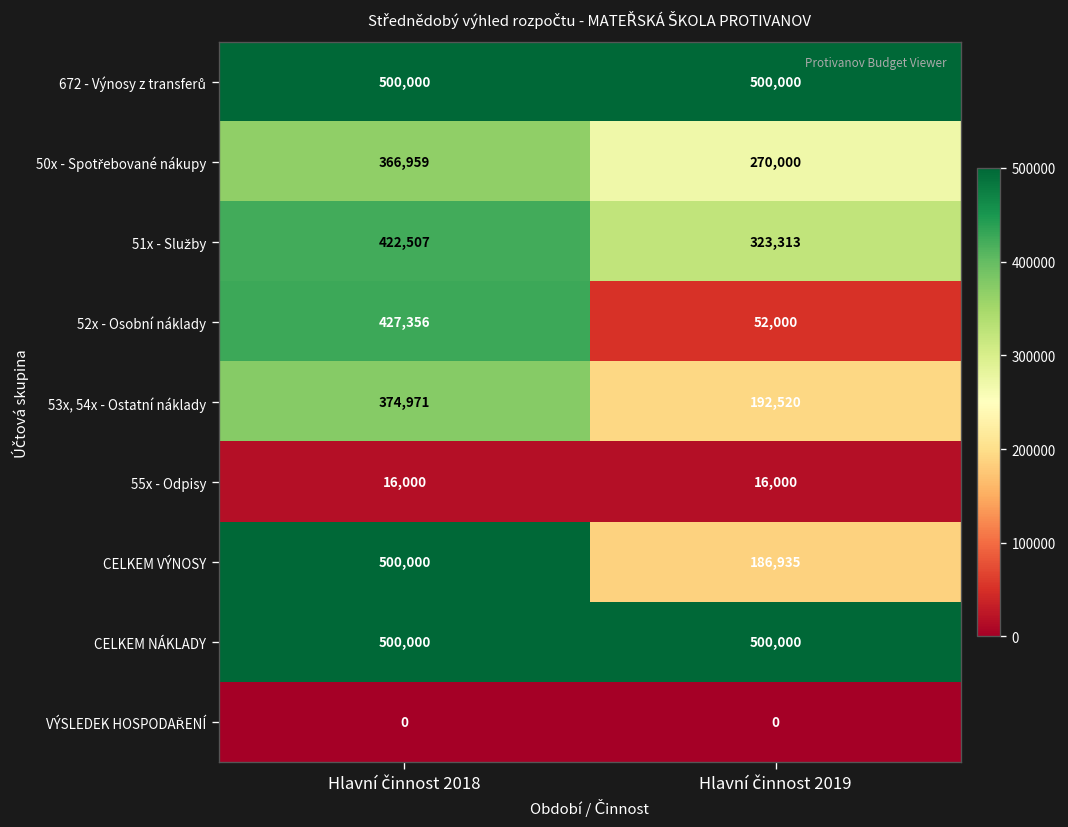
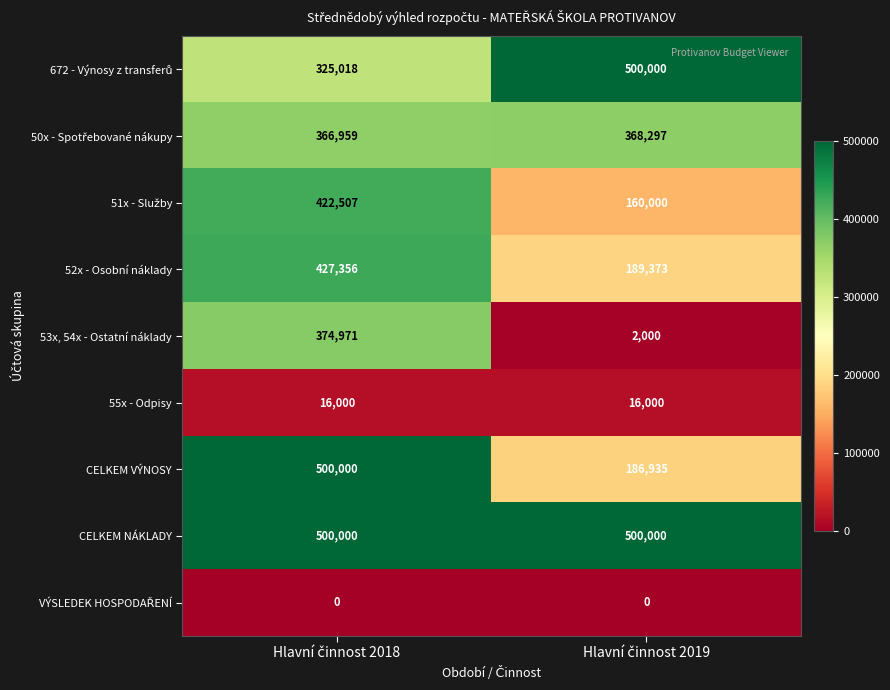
  {
    "672 - Výnosy z transferů": {
-     "Hlavní činnost 2018": "500,000"
+     "Hlavní činnost 2018": "325,018"
    },
    "50x - Spotřebované nákupy": {
      "Hlavní činnost 2018": "366,959",
-     "Hlavní činnost 2019": "270,000"
+     "Hlavní činnost 2019": "368,297"
    },
    "51x - Služby": {
      "Hlavní činnost 2018": "422,507",
-     "Hlavní činnost 2019": "323,313"
+     "Hlavní činnost 2019": "160,000"
    },
    "52x - Osobní náklady": {
      "Hlavní činnost 2018": "427,356",
-     "Hlavní činnost 2019": "52,000"
+     "Hlavní činnost 2019": "189,373"
    },
    "53x, 54x - Ostatní náklady": {
      "Hlavní činnost 2018": "374,971",
-     "Hlavní činnost 2019": "192,520"
+     "Hlavní činnost 2019": "2,000"
    },
    "55x - Odpisy": {
      "Hlavní činnost 2018": "16,000",
      "Hlavní činnost 2019": "16,000"
    },
    "CELKEM VÝNOSY": {
      "Hlavní činnost 2018": "500,000",
      "Hlavní činnost 2019": "186,935"
    },
    "CELKEM NÁKLADY": {
      "Hlavní činnost 2018": "500,000",
      "Hlavní činnost 2019": "500,000"
    },
    "VÝSLEDEK HOSPODAŘENÍ": {
      "Hlavní činnost 2018": "0",
      "Hlavní činnost 2019": "0"
    }
  }
